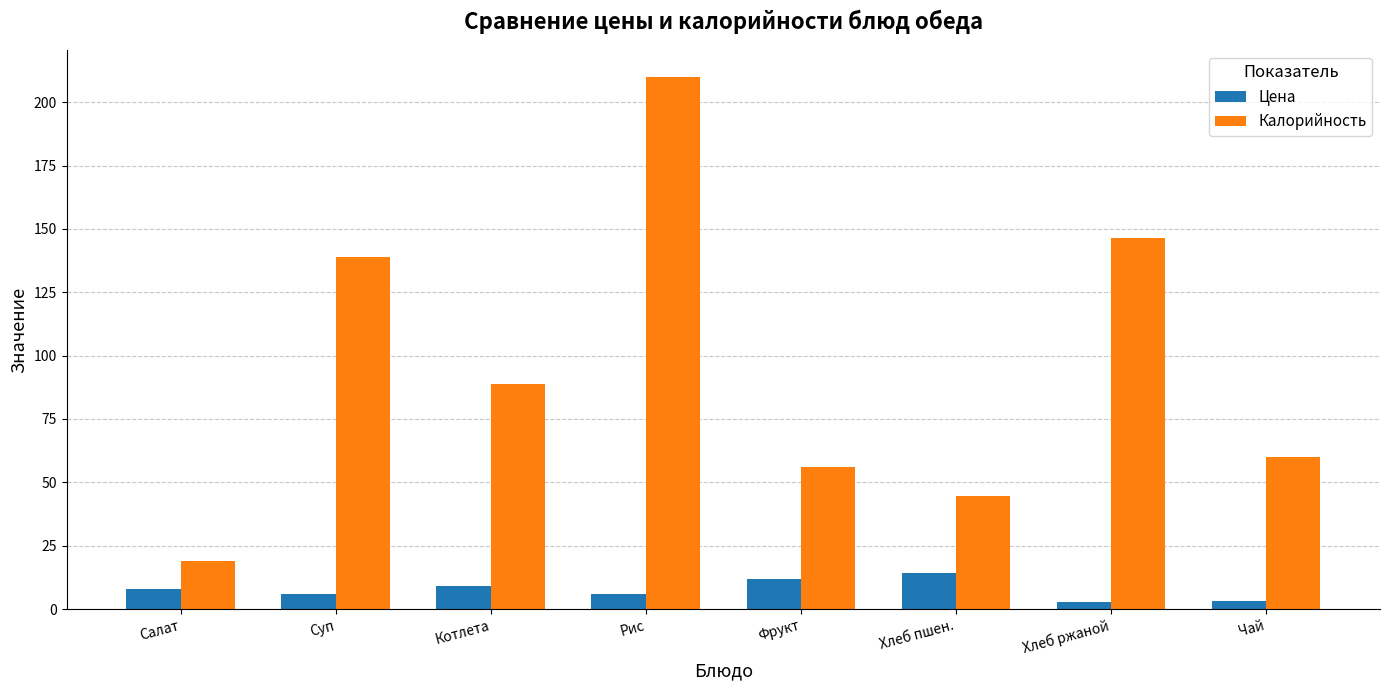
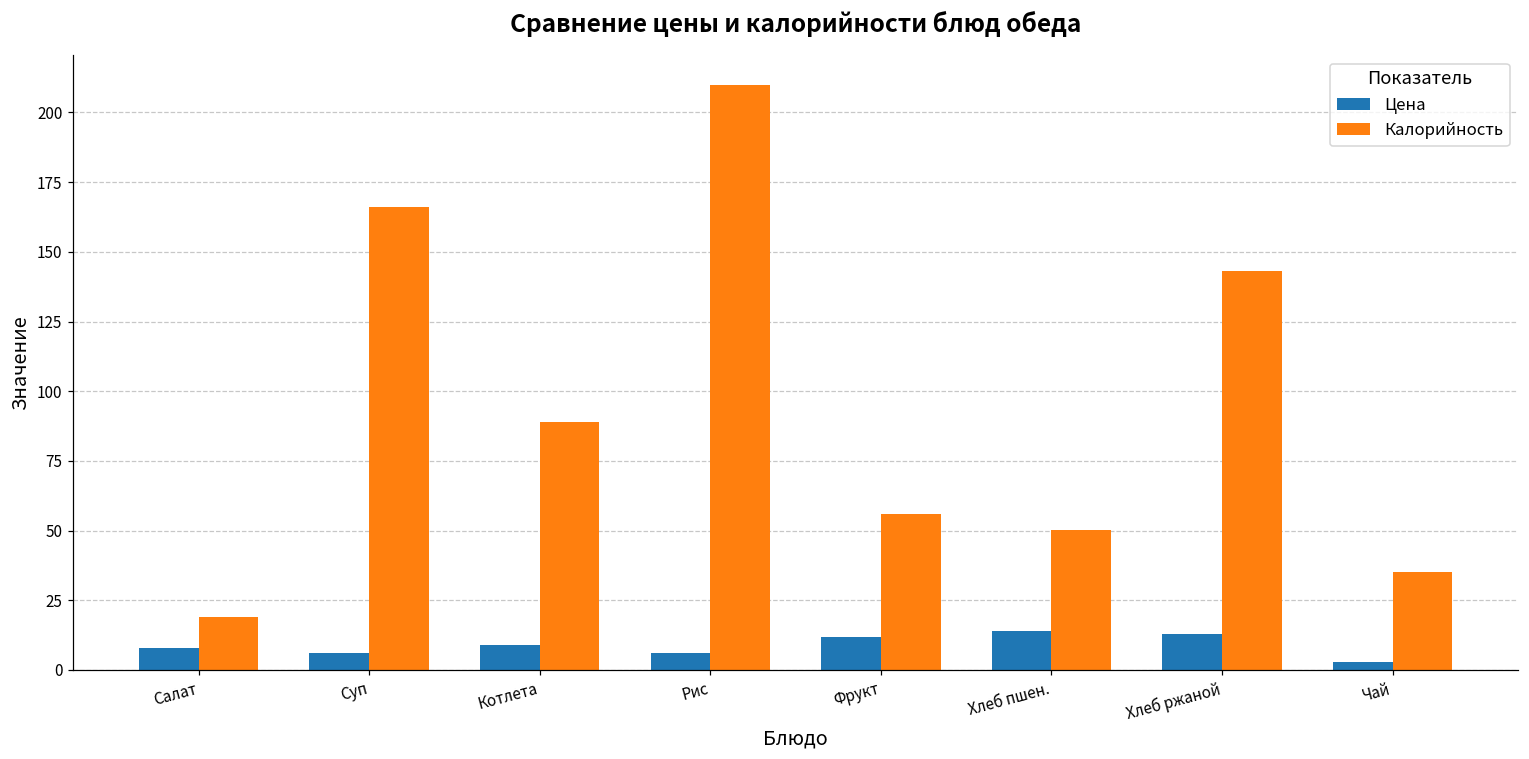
  {
    "Цена": {
      "Салат": 8,
      "Суп": 6,
      "Котлета": 9,
      "Рис": 6,
      "Фрукт": 12,
      "Хлеб пшен.": 14,
-     "Хлеб ржаной": 3,
+     "Хлеб ржаной": 13,
      "Чай": 3
    },
    "Калорийность": {
      "Салат": 19,
-     "Суп": 139,
+     "Суп": 166,
      "Котлета": 89,
      "Рис": 210,
      "Фрукт": 56,
-     "Хлеб пшен.": 45,
-     "Хлеб ржаной": 146,
-     "Чай": 60
+     "Хлеб пшен.": 50,
+     "Хлеб ржаной": 143,
+     "Чай": 35
    }
  }
